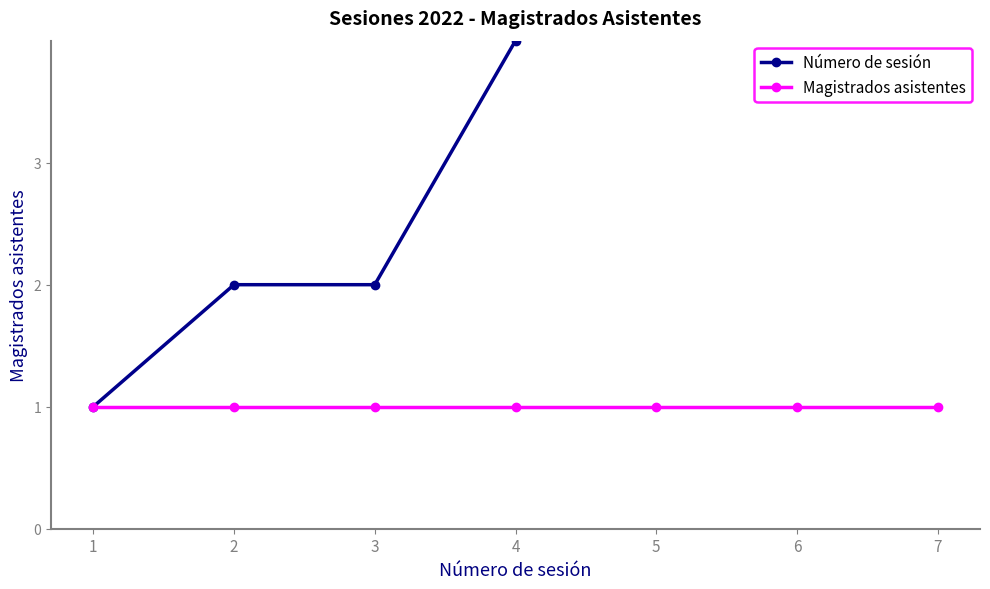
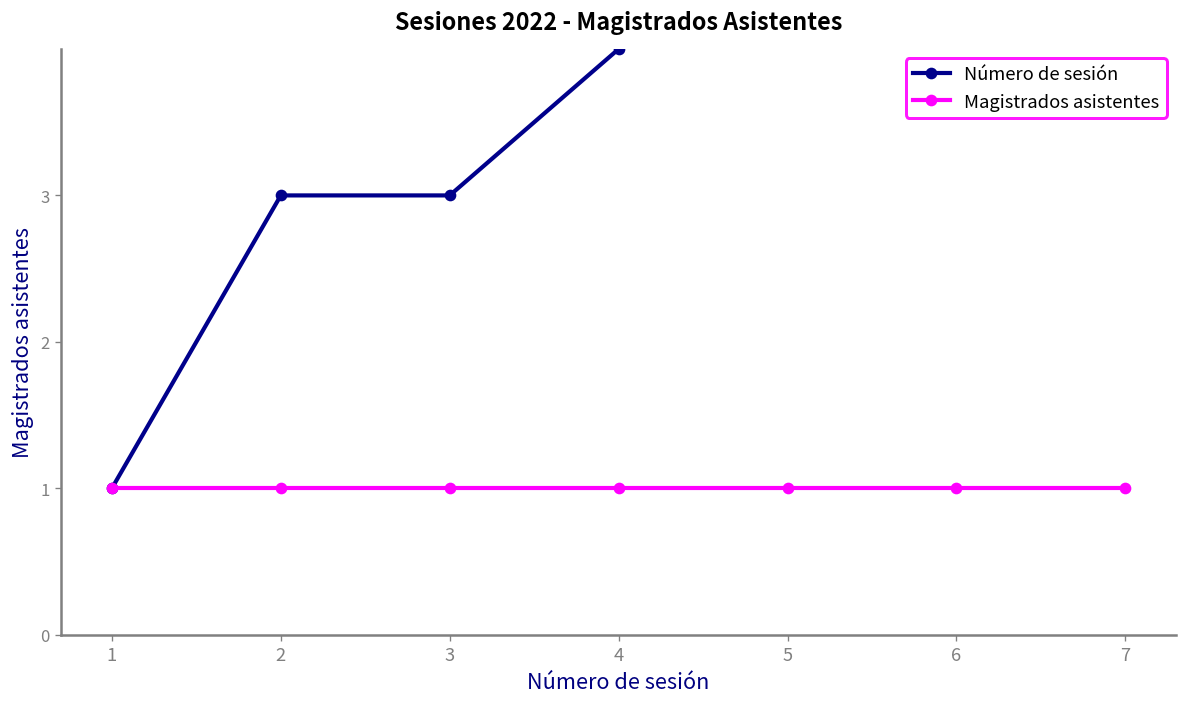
  {
    "Número de sesión": {
-     "2": 2,
-     "3": 2,
+     "2": 3,
+     "3": 3,
      "4": 4
    },
    "Magistrados asistentes": {
      "2": 1,
      "3": 1,
      "4": 1,
      "5": 1,
      "6": 1,
      "7": 1
    }
  }
